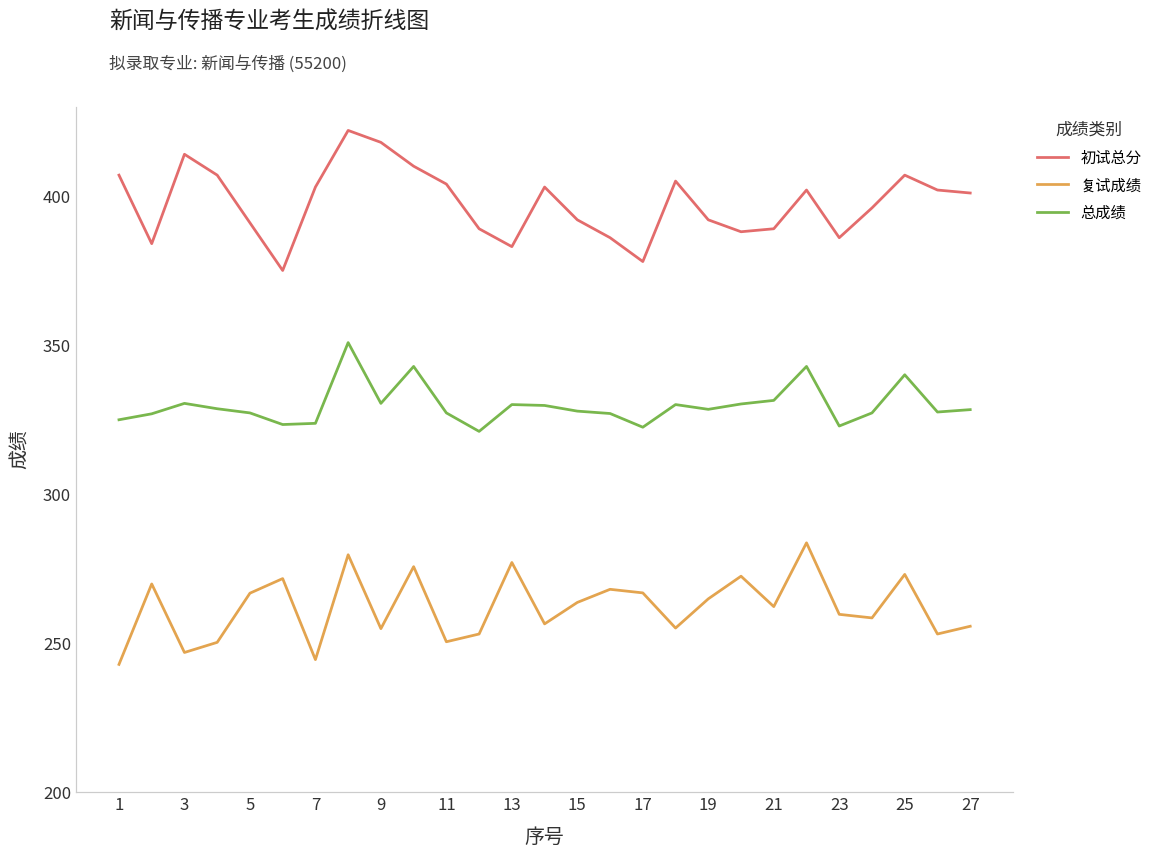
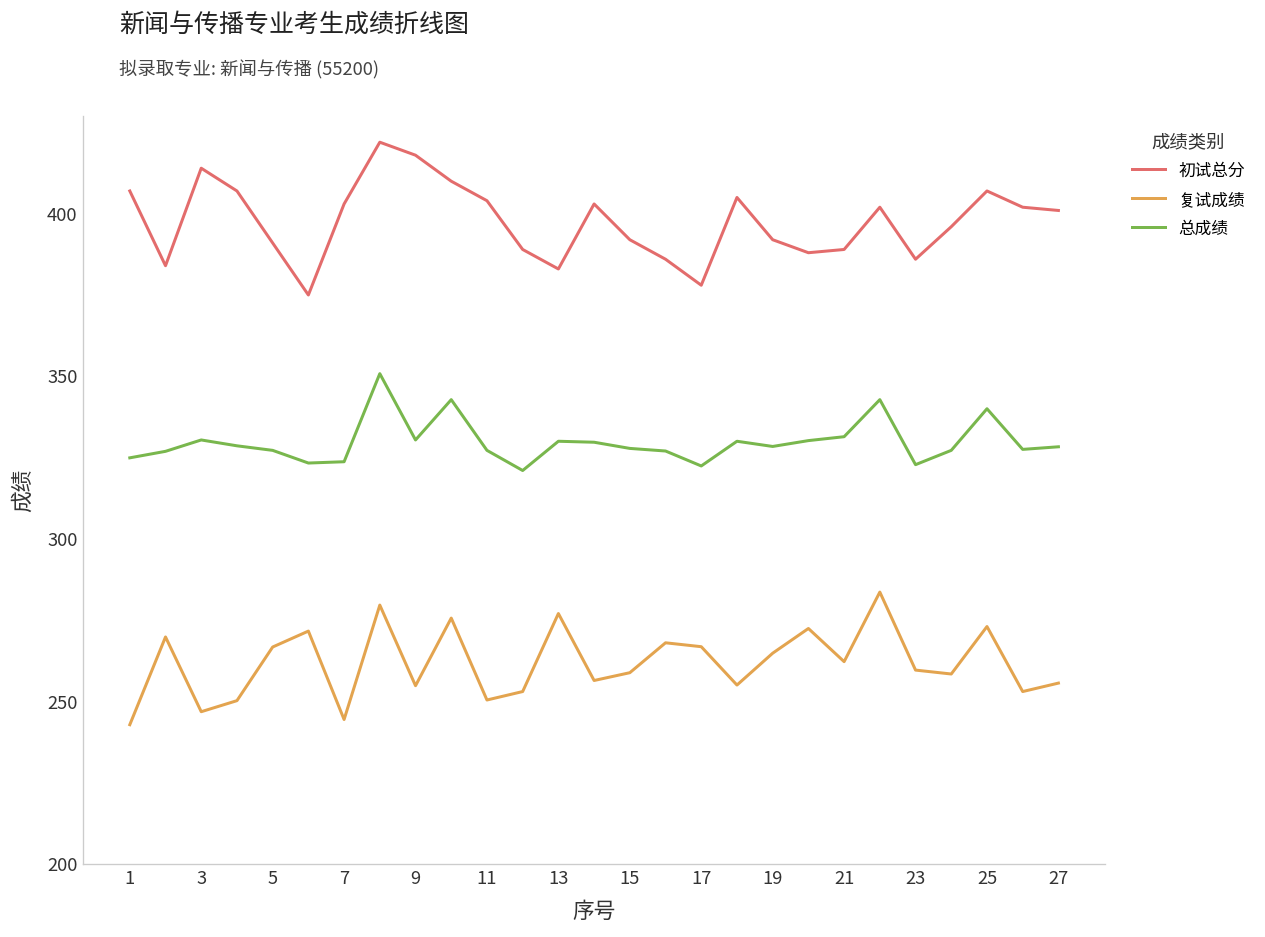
  {
    "初试总分": {
      "1": 407,
      "3": 414,
      "5": 391,
      "7": 403,
      "9": 418,
      "11": 404,
      "13": 383,
      "15": 392,
      "17": 378,
      "19": 392,
      "21": 389,
      "23": 386,
      "25": 407,
      "27": 401
    },
    "复试成绩": {
      "1": 243,
      "3": 247,
      "5": 267,
      "7": 244,
      "9": 255,
      "11": 250,
      "13": 277,
-     "15": 264,
+     "15": 259,
      "17": 267,
      "19": 265,
      "21": 262,
      "23": 260,
      "25": 273,
      "27": 256
    },
    "总成绩": {
      "1": 325,
      "3": 330,
      "5": 327,
      "7": 324,
      "9": 330,
      "11": 327,
      "13": 330,
      "15": 328,
      "17": 322,
      "19": 328,
      "21": 331,
      "23": 323,
      "25": 340,
      "27": 328
    }
  }
